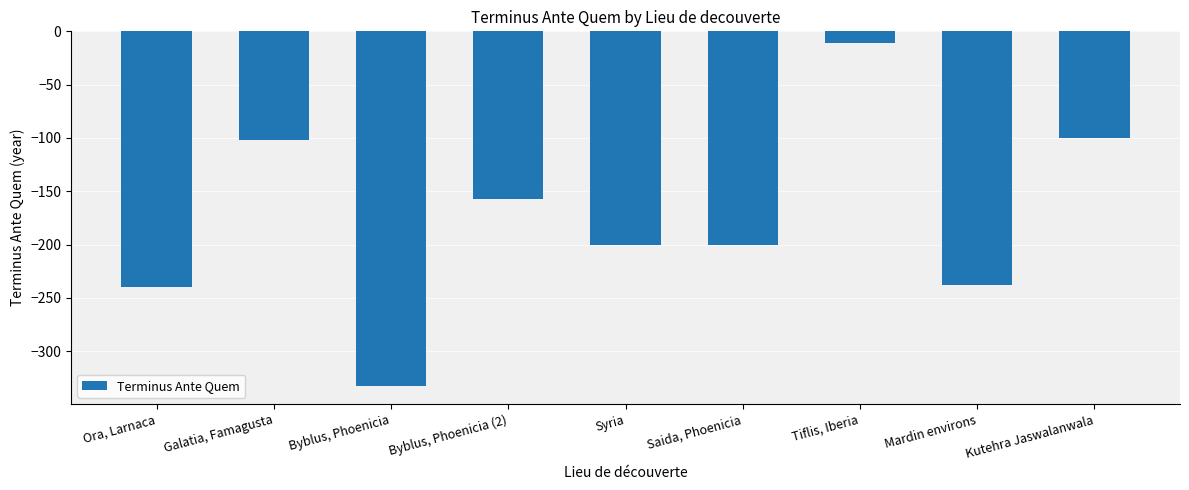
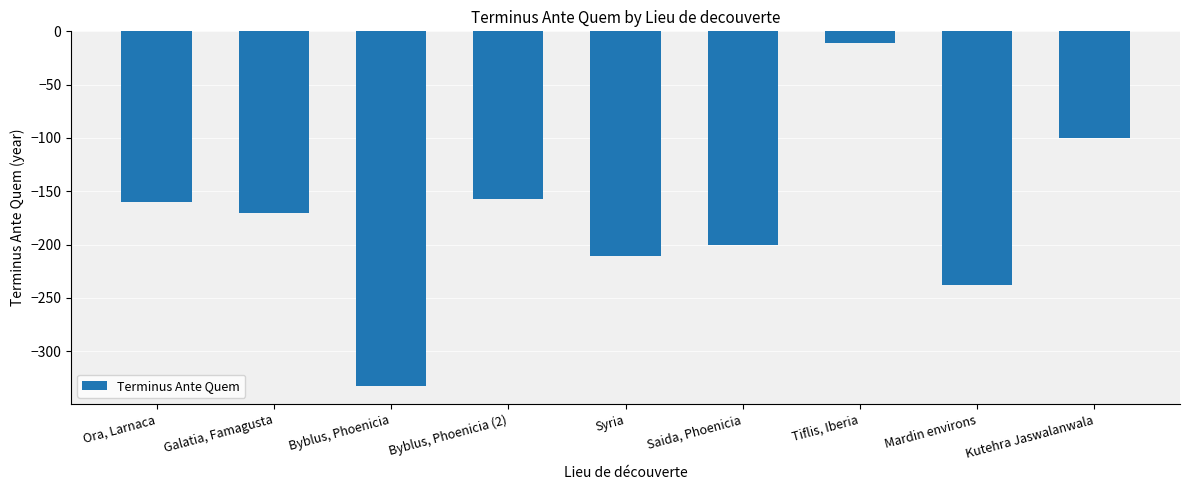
  {
-   "Ora, Larnaca": -240,
-   "Galatia, Famagusta": -102,
+   "Ora, Larnaca": -160,
+   "Galatia, Famagusta": -170,
    "Byblus, Phoenicia": -333,
    "Byblus, Phoenicia (2)": -157,
-   "Syria": -200,
+   "Syria": -211,
    "Saida, Phoenicia": -200,
    "Tiflis, Iberia": -11,
    "Mardin environs": -238,
    "Kutehra Jaswalanwala": -100
  }
